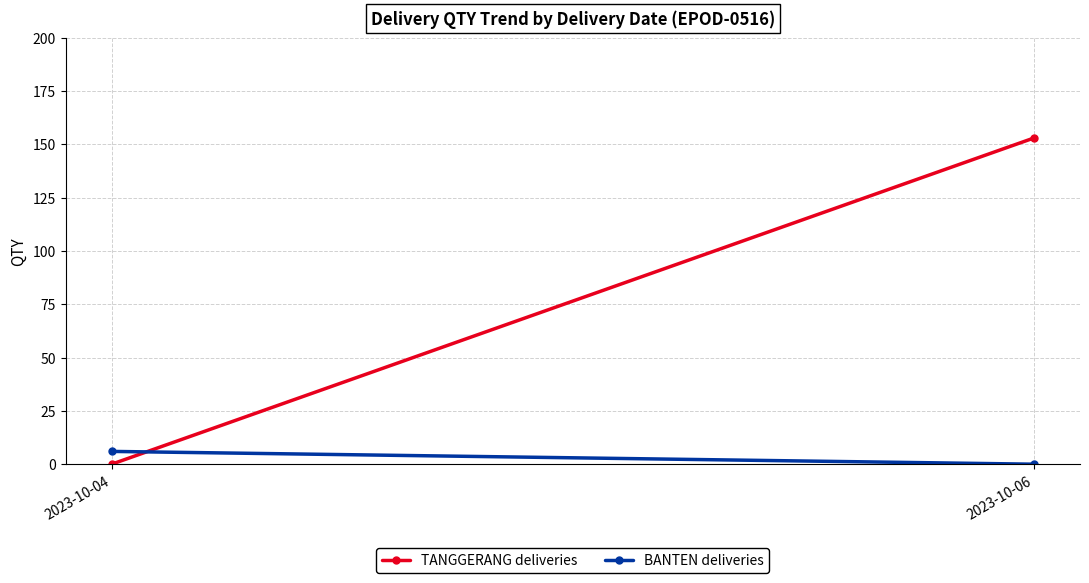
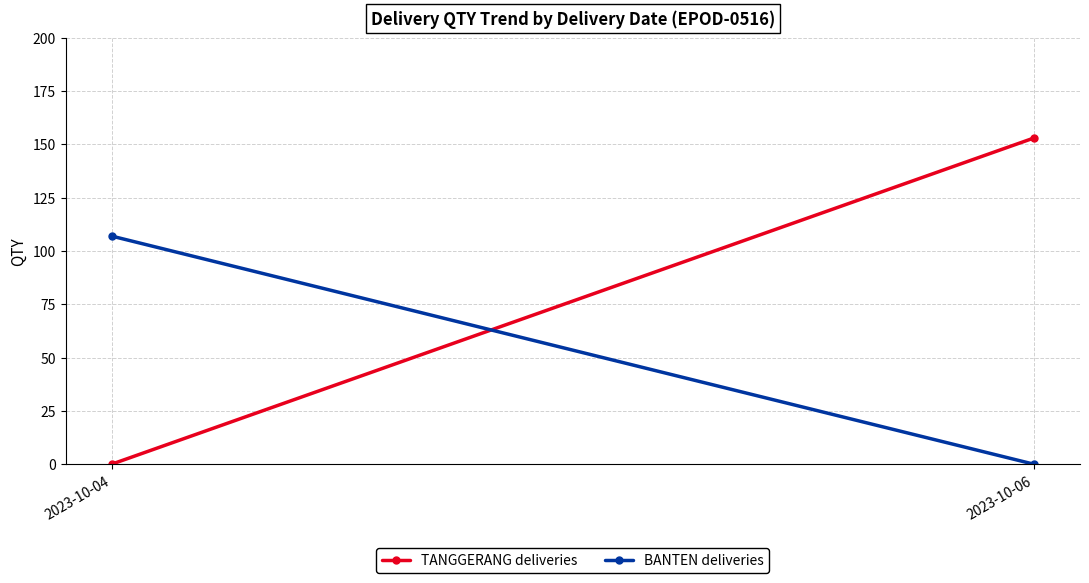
  {
    "TANGGERANG deliveries": {
      "2023-10-04": 0,
      "2023-10-06": 153
    },
    "BANTEN deliveries": {
-     "2023-10-04": 6,
+     "2023-10-04": 107,
      "2023-10-06": 0
    }
  }
